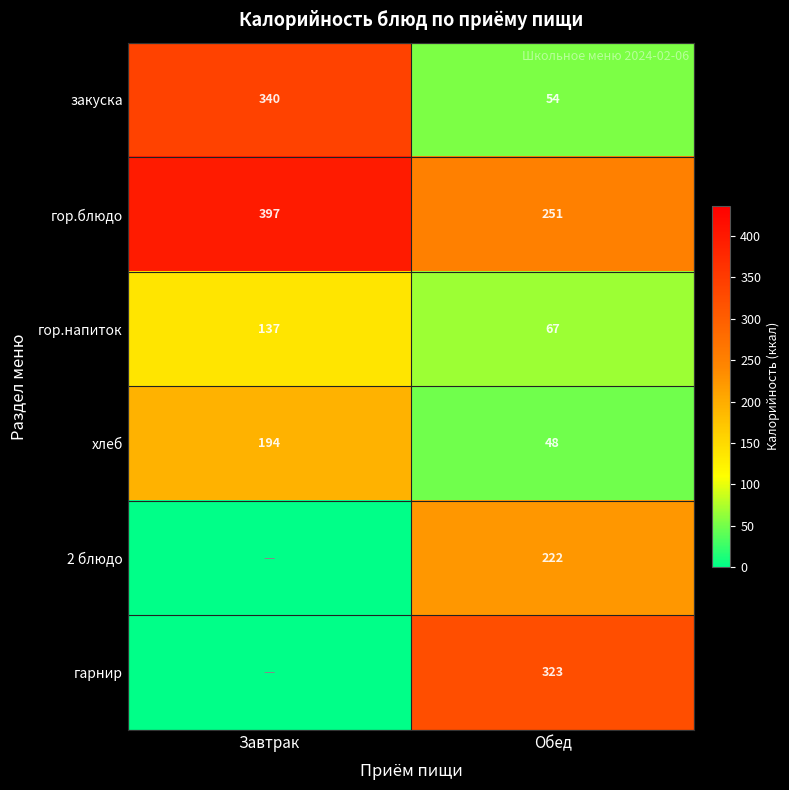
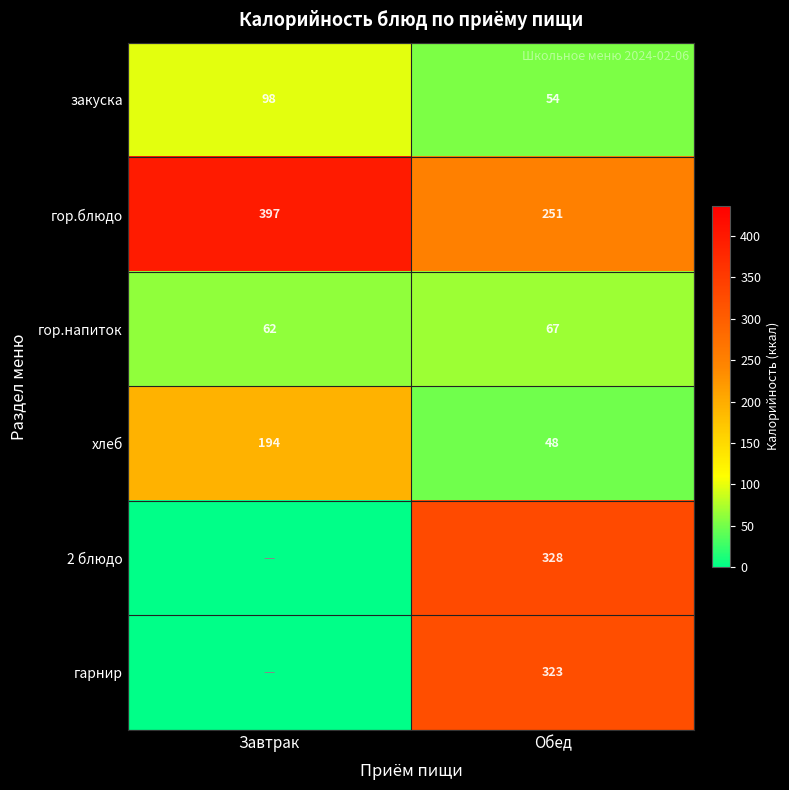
  {
    "закуска": {
-     "Завтрак": 340
+     "Завтрак": 98
    },
    "гор.блюдо": {
      "Завтрак": 397,
      "Обед": 251
    },
    "гор.напиток": {
-     "Завтрак": 137,
+     "Завтрак": 62,
      "Обед": 67
    },
    "хлеб": {
      "Завтрак": 194,
      "Обед": 48
    },
    "2 блюдо": {
-     "Обед": 222
+     "Обед": 328
    },
    "гарнир": {
      "Обед": 323
    }
  }
